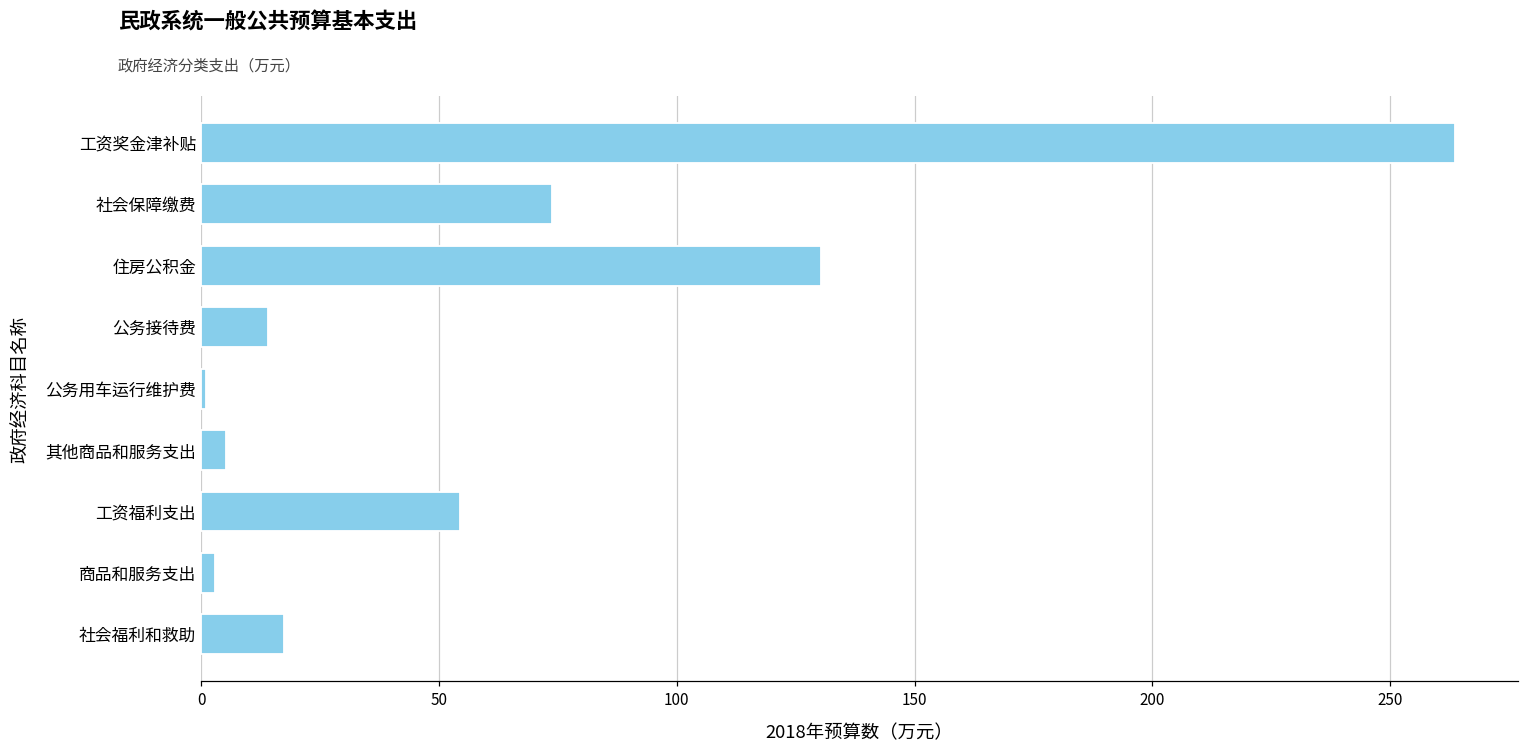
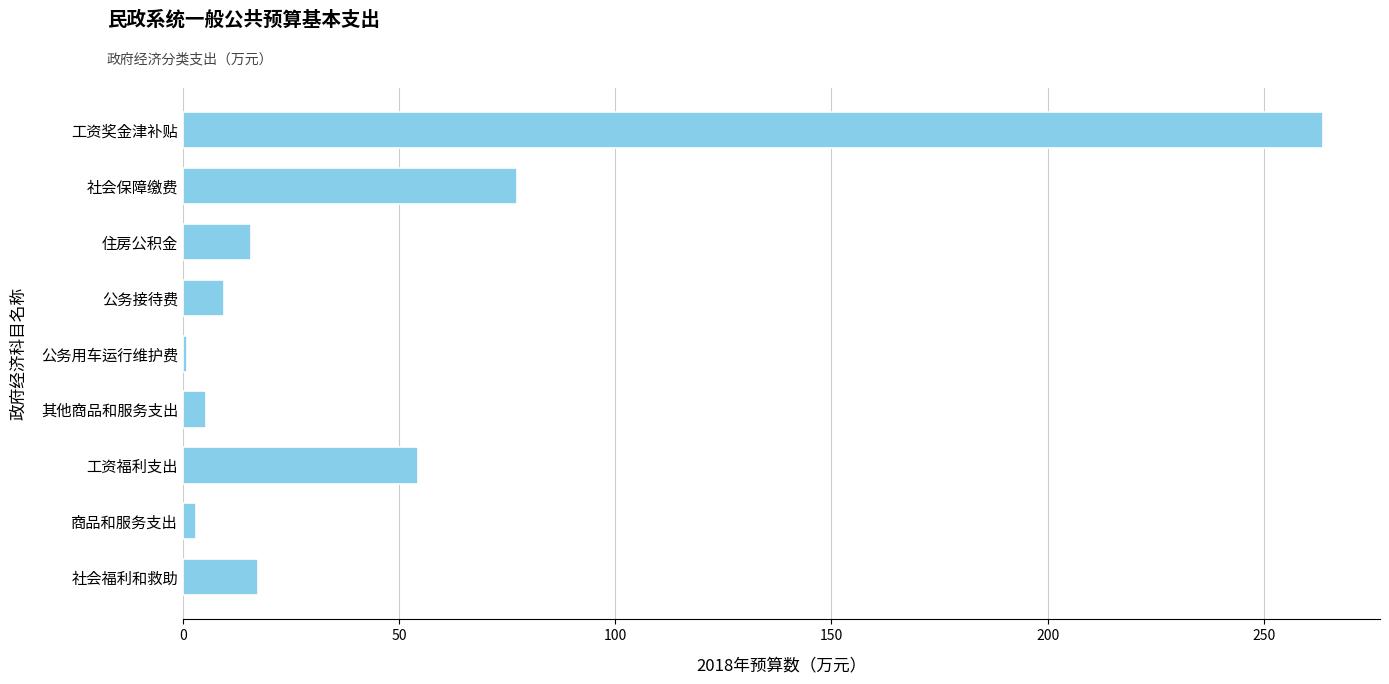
  {
    "工资奖金津补贴": 264,
-   "社会保障缴费": 74,
-   "住房公积金": 130,
-   "公务接待费": 14,
+   "社会保障缴费": 77,
+   "住房公积金": 16,
+   "公务接待费": 9,
    "公务用车运行维护费": 1,
    "其他商品和服务支出": 5,
    "工资福利支出": 54,
    "商品和服务支出": 3,
    "社会福利和救助": 17
  }
